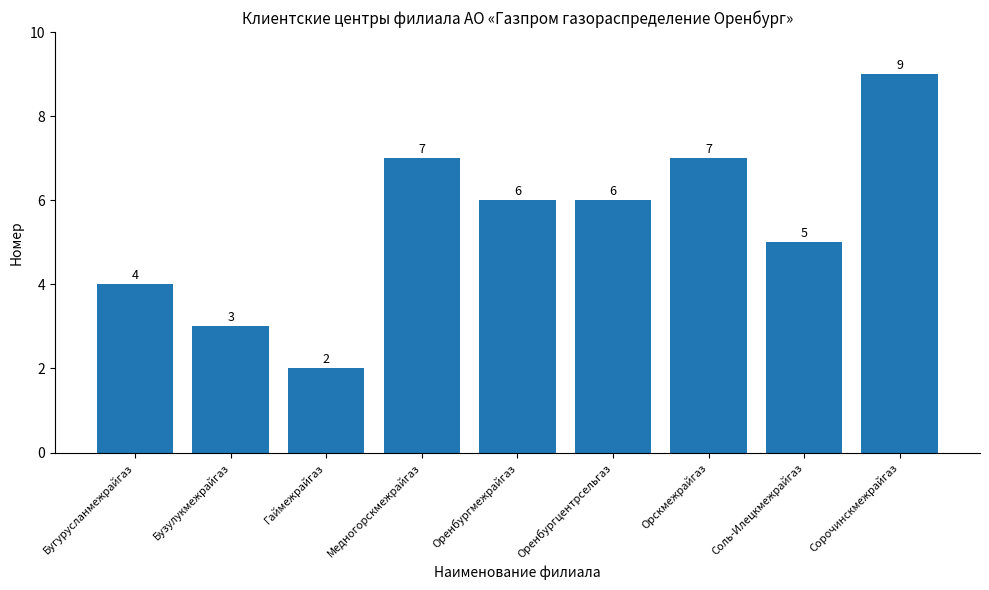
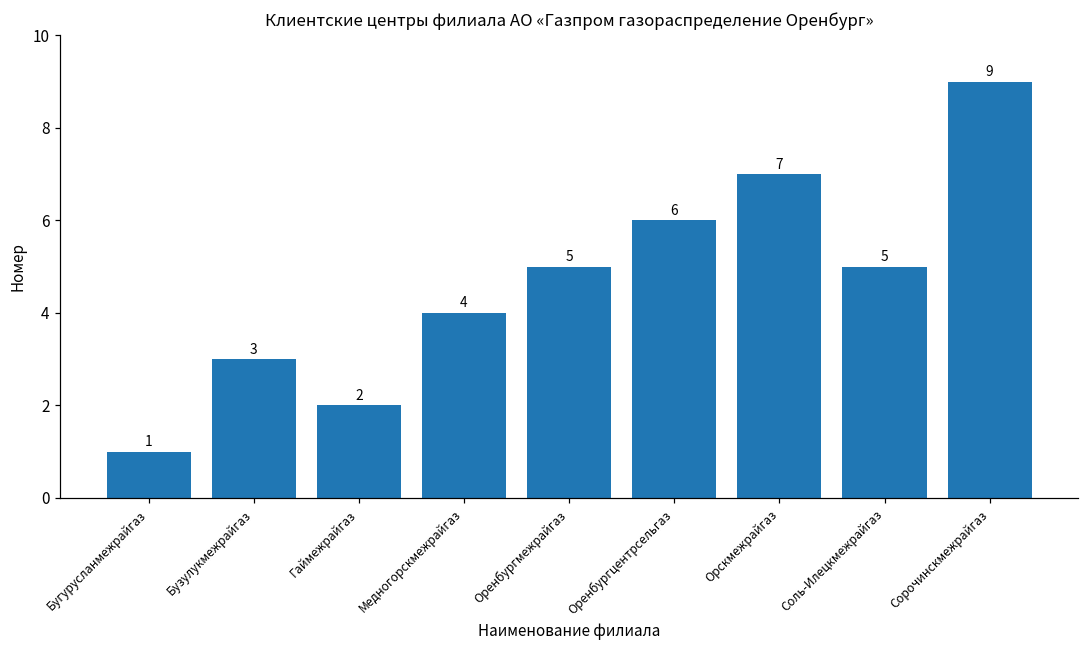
  {
-   "Бугурусланмежрайгаз": 4,
+   "Бугурусланмежрайгаз": 1,
    "Бузулукмежрайгаз": 3,
    "Гаймежрайгаз": 2,
-   "Медногорскмежрайгаз": 7,
-   "Оренбургмежрайгаз": 6,
+   "Медногорскмежрайгаз": 4,
+   "Оренбургмежрайгаз": 5,
    "Оренбургцентрсельгаз": 6,
    "Орскмежрайгаз": 7,
    "Соль-Илецкмежрайгаз": 5,
    "Сорочинскмежрайгаз": 9
  }
